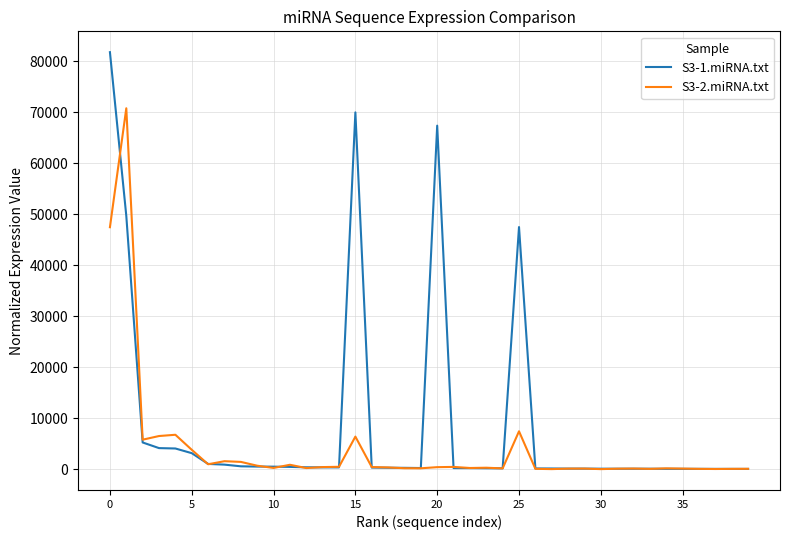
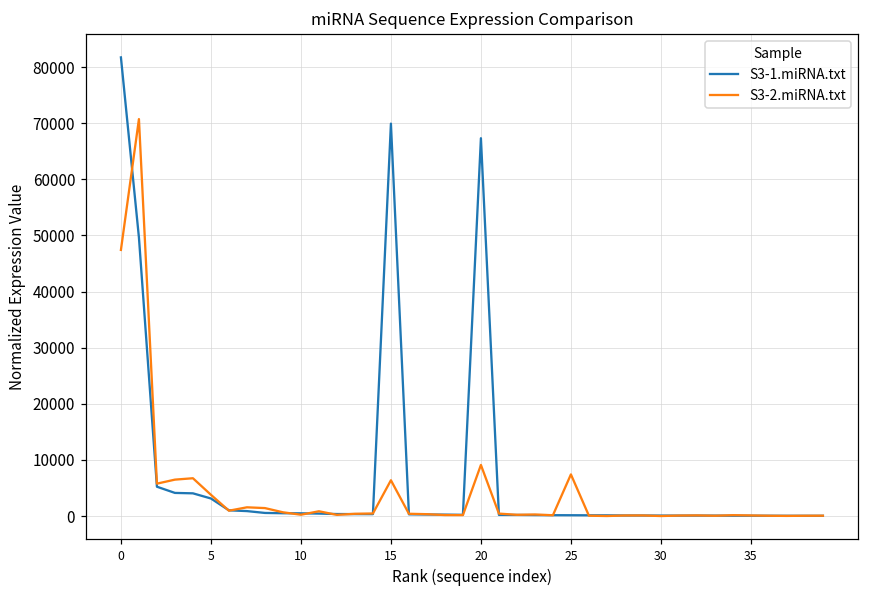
  {
    "S3-1.miRNA.txt": {
      "0": 82000,
      "5": 3000,
      "15": 70000,
      "20": 67000,
-     "25": 47000
+     "25": 0
    },
    "S3-2.miRNA.txt": {
      "0": 47000,
      "5": 4000,
      "15": 6000,
-     "20": 0,
+     "20": 9000,
      "25": 7000
    }
  }
